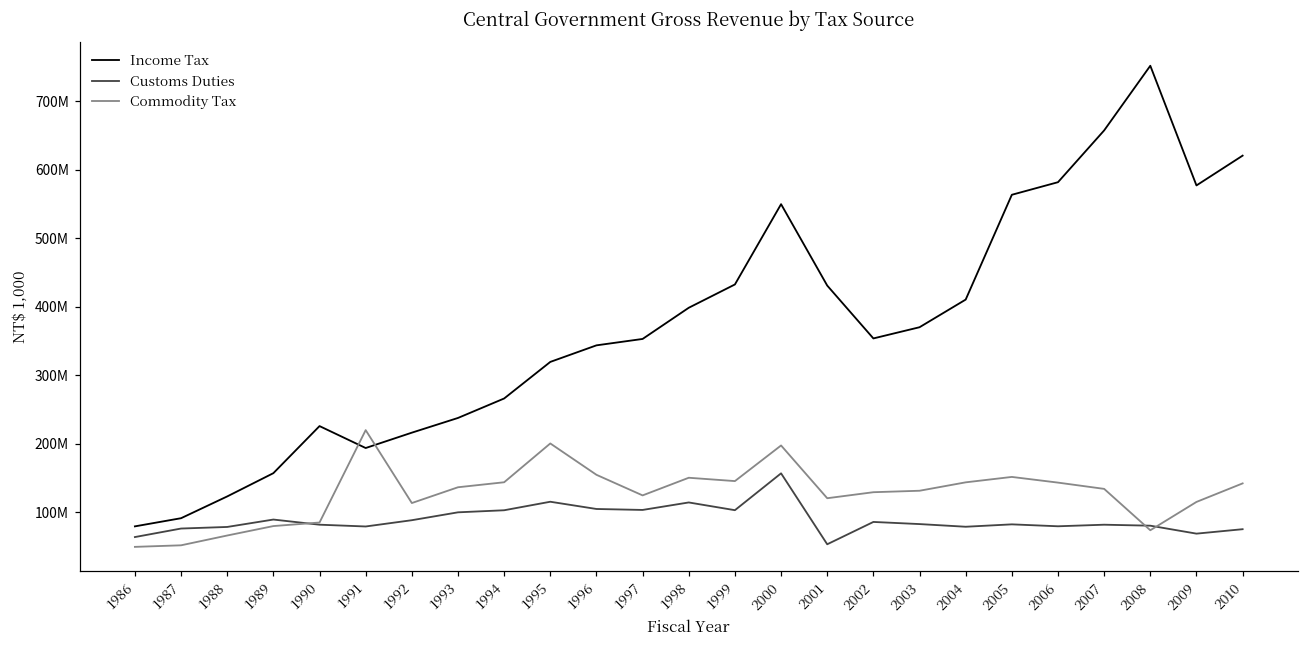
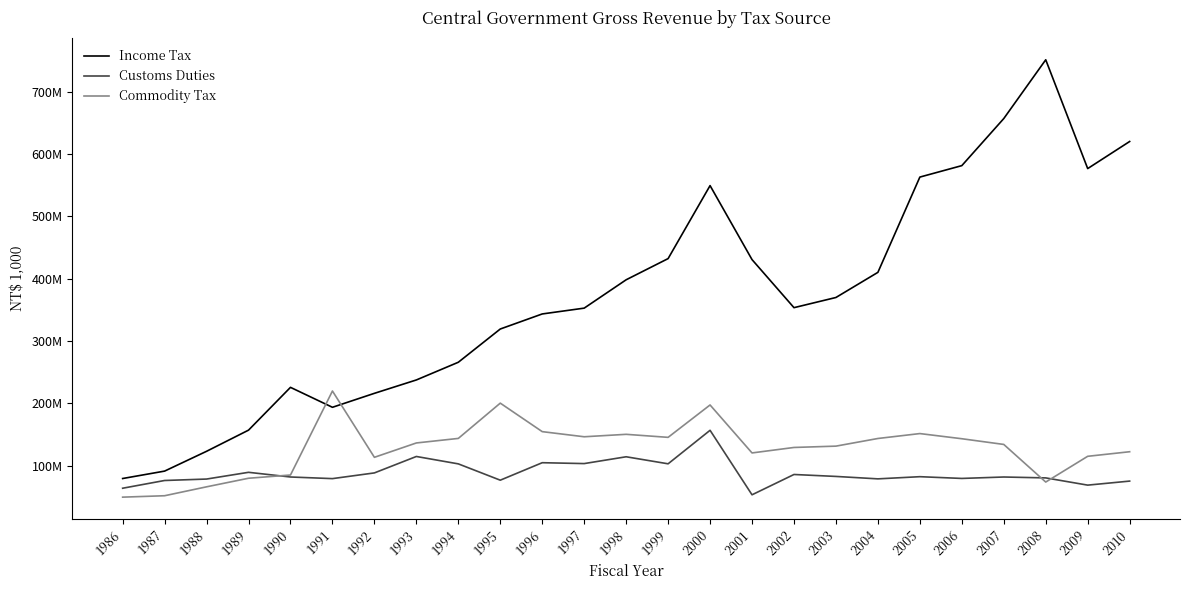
  {
    "Income Tax": {
      "1986": 80000000,
      "1987": 90000000,
      "1988": 120000000,
      "1989": 160000000,
      "1990": 230000000,
      "1991": 190000000,
      "1992": 220000000,
      "1993": 240000000,
      "1994": 270000000,
      "1995": 320000000,
      "1996": 340000000,
      "1997": 350000000,
      "1998": 400000000,
      "1999": 430000000,
      "2000": 550000000,
      "2001": 430000000,
      "2002": 350000000,
      "2003": 370000000,
      "2004": 410000000,
      "2005": 560000000,
      "2006": 580000000,
      "2007": 660000000,
      "2008": 750000000,
      "2009": 580000000,
      "2010": 620000000
    },
    "Customs Duties": {
      "1986": 60000000,
      "1987": 80000000,
      "1988": 80000000,
      "1989": 90000000,
      "1991": 80000000,
      "1992": 90000000,
-     "1993": 100000000,
+     "1993": 110000000,
      "1994": 100000000,
-     "1995": 120000000,
+     "1995": 80000000,
      "1996": 100000000,
      "1997": 100000000,
      "1998": 110000000,
      "1999": 100000000,
      "2000": 160000000,
      "2001": 50000000,
      "2002": 90000000,
      "2003": 80000000,
      "2004": 80000000,
      "2005": 80000000,
      "2006": 80000000,
      "2007": 80000000,
      "2008": 80000000,
      "2009": 70000000,
      "2010": 80000000
    },
    "Commodity Tax": {
      "1986": 50000000,
      "1987": 50000000,
      "1988": 70000000,
      "1989": 80000000,
      "1991": 220000000,
      "1992": 110000000,
      "1993": 140000000,
      "1994": 140000000,
      "1995": 200000000,
      "1996": 150000000,
-     "1997": 120000000,
+     "1997": 150000000,
      "1998": 150000000,
      "1999": 150000000,
      "2000": 200000000,
      "2001": 120000000,
      "2002": 130000000,
      "2003": 130000000,
      "2004": 140000000,
      "2005": 150000000,
      "2006": 140000000,
      "2007": 130000000,
      "2008": 70000000,
      "2009": 120000000,
-     "2010": 140000000
+     "2010": 120000000
    }
  }
